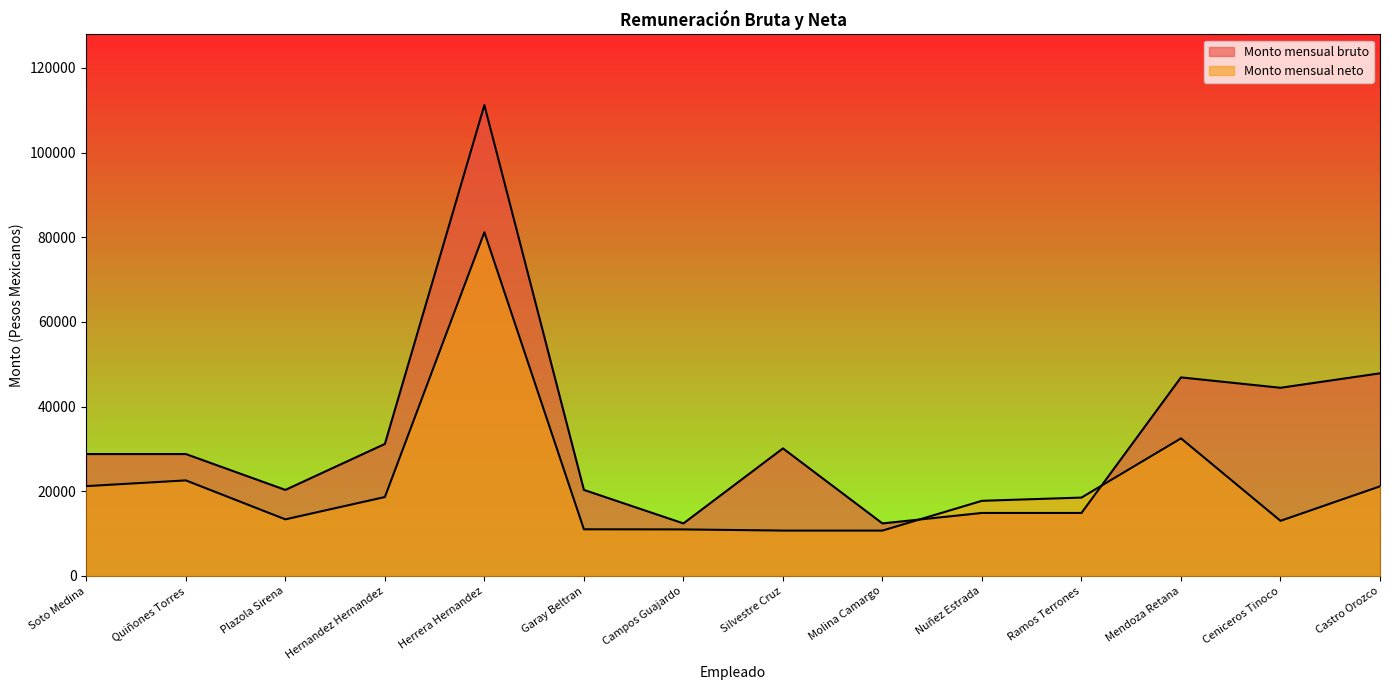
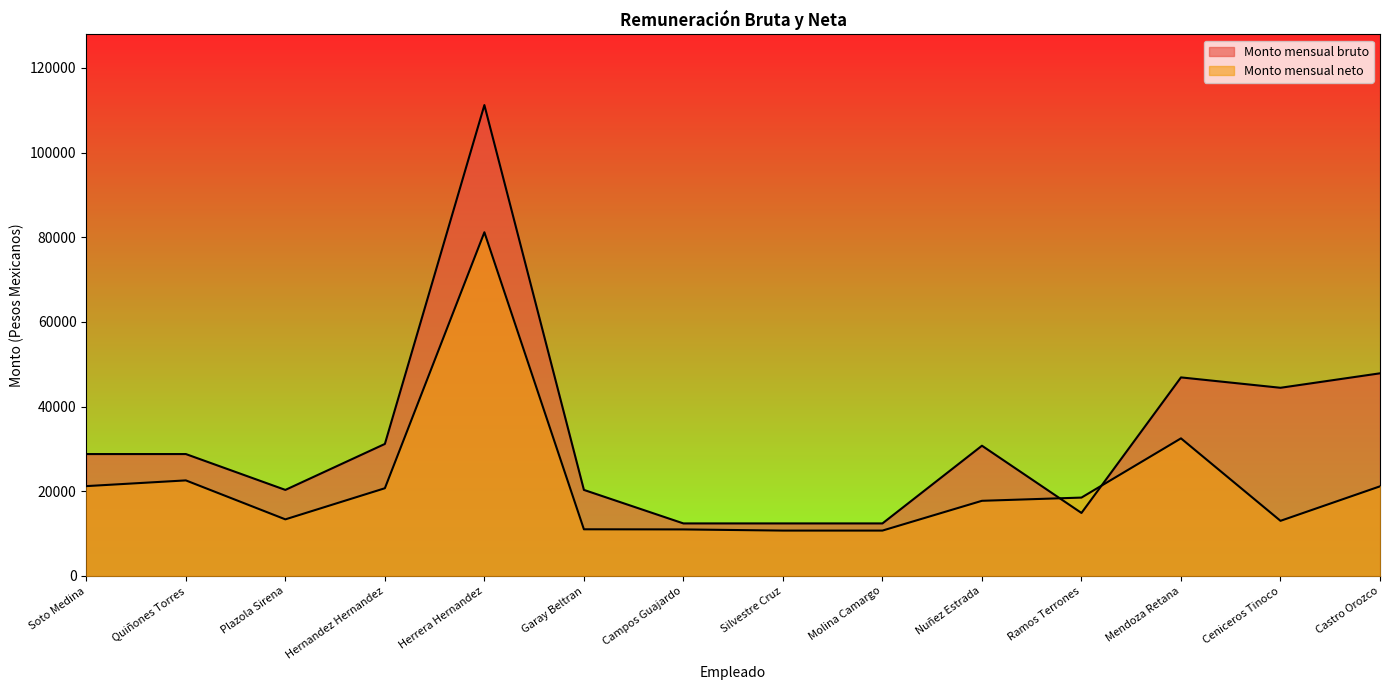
  {
    "Monto mensual bruto": {
      "Soto Medina": 29000,
      "Quiñones Torres": 29000,
      "Plazola Sirena": 20000,
      "Hernandez Hernandez": 31000,
      "Herrera Hernandez": 111000,
      "Garay Beltran": 20000,
      "Campos Guajardo": 12000,
-     "Silvestre Cruz": 30000,
+     "Silvestre Cruz": 12000,
      "Molina Camargo": 12000,
-     "Nuñez Estrada": 15000,
+     "Nuñez Estrada": 31000,
      "Ramos Terrones": 15000,
      "Mendoza Retana": 47000,
      "Ceniceros Tinoco": 44000,
      "Castro Orozco": 48000
    },
    "Monto mensual neto": {
      "Soto Medina": 21000,
      "Quiñones Torres": 23000,
      "Plazola Sirena": 13000,
-     "Hernandez Hernandez": 19000,
+     "Hernandez Hernandez": 21000,
      "Herrera Hernandez": 81000,
      "Garay Beltran": 11000,
      "Campos Guajardo": 11000,
      "Silvestre Cruz": 11000,
      "Molina Camargo": 11000,
      "Nuñez Estrada": 18000,
      "Ramos Terrones": 19000,
      "Mendoza Retana": 33000,
      "Ceniceros Tinoco": 13000,
      "Castro Orozco": 21000
    }
  }
